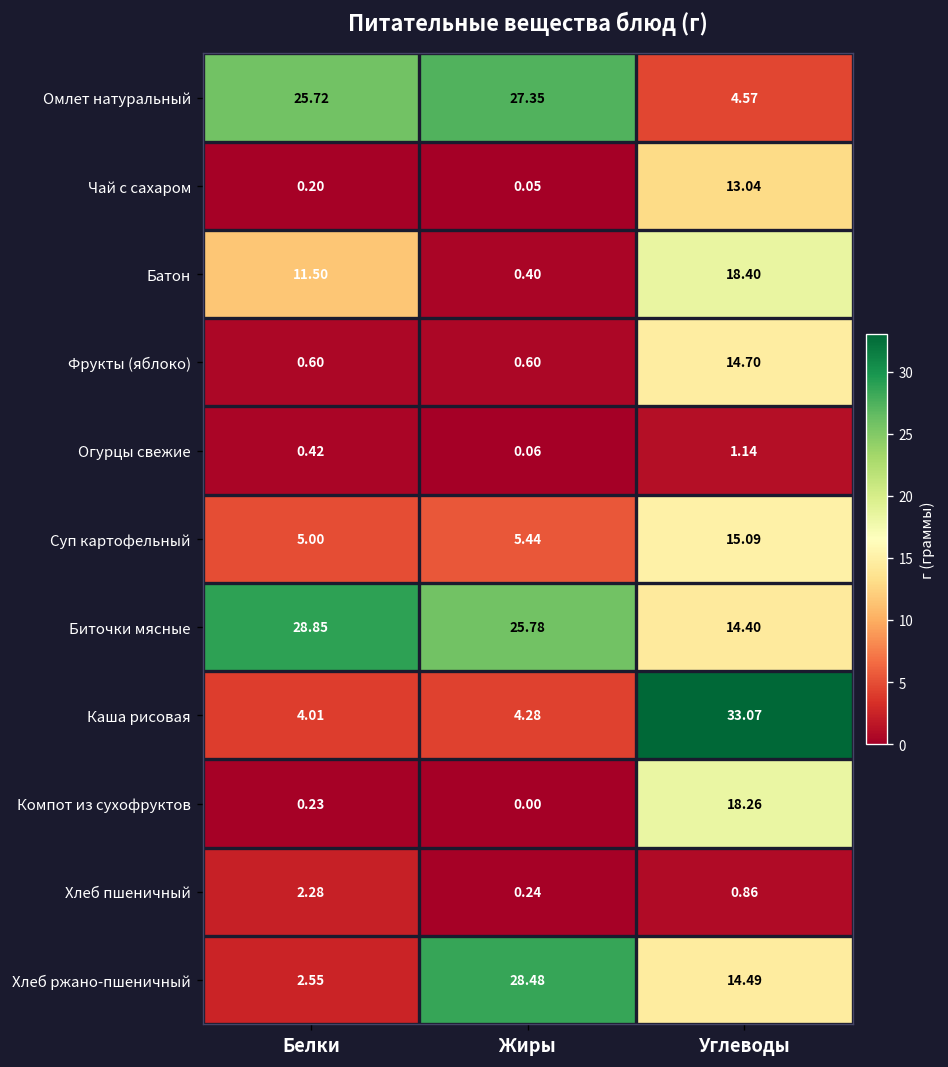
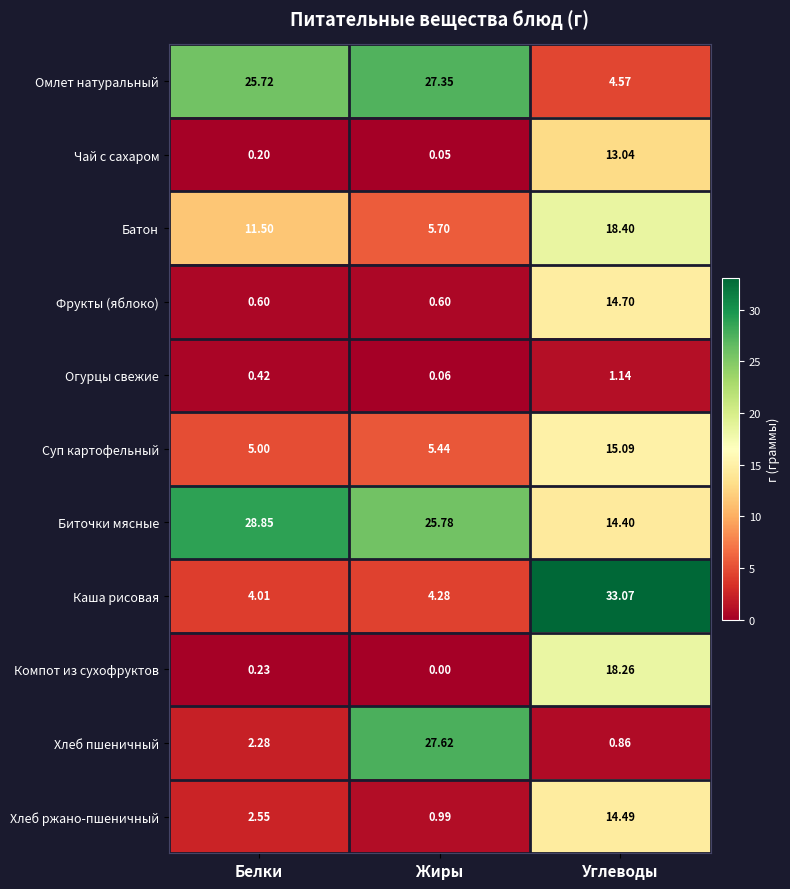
  {
    "Омлет натуральный": {
      "Белки": 25.72,
      "Жиры": 27.35,
      "Углеводы": 4.57
    },
    "Чай с сахаром": {
      "Белки": 0.20,
      "Жиры": 0.05,
      "Углеводы": 13.04
    },
    "Батон": {
      "Белки": 11.50,
-     "Жиры": 0.40,
+     "Жиры": 5.70,
      "Углеводы": 18.40
    },
    "Фрукты (яблоко)": {
      "Белки": 0.60,
      "Жиры": 0.60,
      "Углеводы": 14.70
    },
    "Огурцы свежие": {
      "Белки": 0.42,
      "Жиры": 0.06,
      "Углеводы": 1.14
    },
    "Суп картофельный": {
      "Белки": 5.00,
      "Жиры": 5.44,
      "Углеводы": 15.09
    },
    "Биточки мясные": {
      "Белки": 28.85,
      "Жиры": 25.78,
      "Углеводы": 14.40
    },
    "Каша рисовая": {
      "Белки": 4.01,
      "Жиры": 4.28,
      "Углеводы": 33.07
    },
    "Компот из сухофруктов": {
      "Белки": 0.23,
      "Жиры": 0.00,
      "Углеводы": 18.26
    },
    "Хлеб пшеничный": {
      "Белки": 2.28,
-     "Жиры": 0.24,
+     "Жиры": 27.62,
      "Углеводы": 0.86
    },
    "Хлеб ржано-пшеничный": {
      "Белки": 2.55,
-     "Жиры": 28.48,
+     "Жиры": 0.99,
      "Углеводы": 14.49
    }
  }
